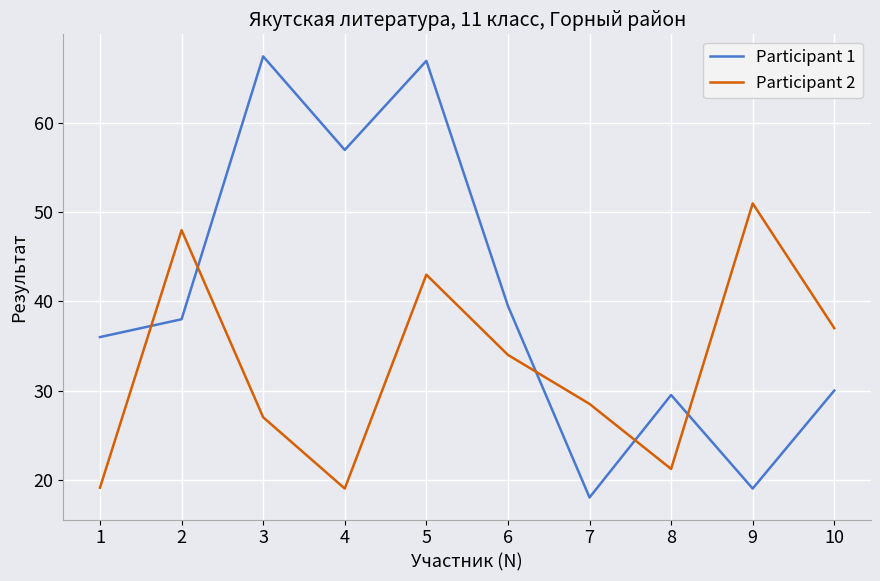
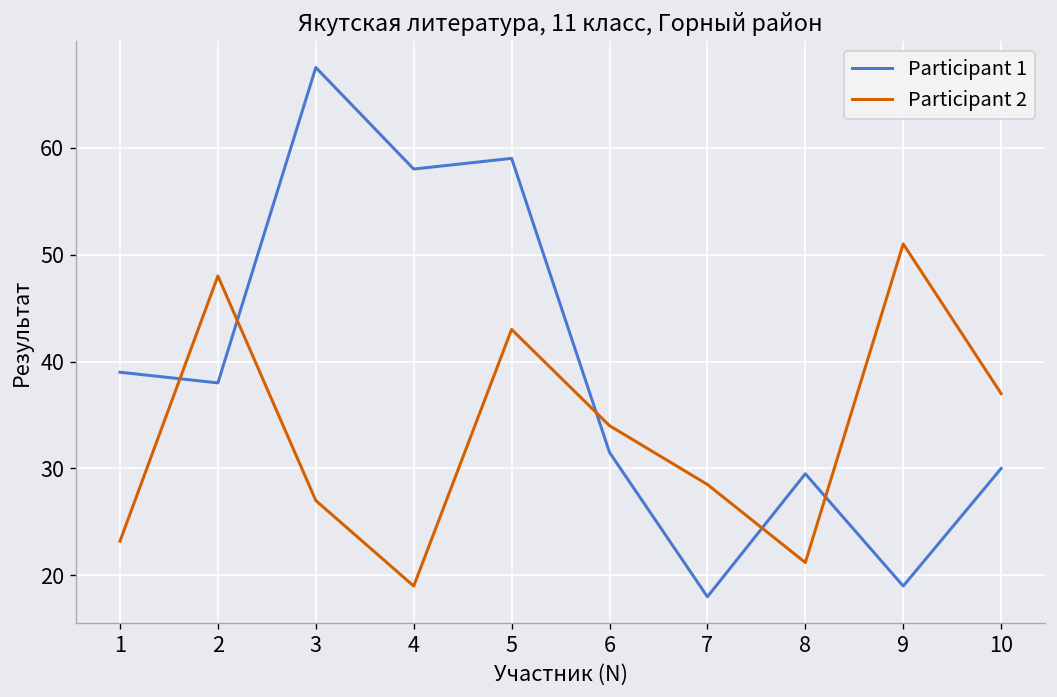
  {
    "Participant 1": {
-     "1": 36,
+     "1": 39,
      "2": 38,
      "3": 68,
-     "4": 57,
-     "5": 67,
-     "6": 40,
+     "4": 58,
+     "5": 59,
+     "6": 32,
      "7": 18,
      "8": 30,
      "9": 19,
      "10": 30
    },
    "Participant 2": {
-     "1": 19,
+     "1": 23,
      "2": 48,
      "3": 27,
      "4": 19,
      "5": 43,
      "6": 34,
      "7": 29,
      "8": 21,
      "9": 51,
      "10": 37
    }
  }
